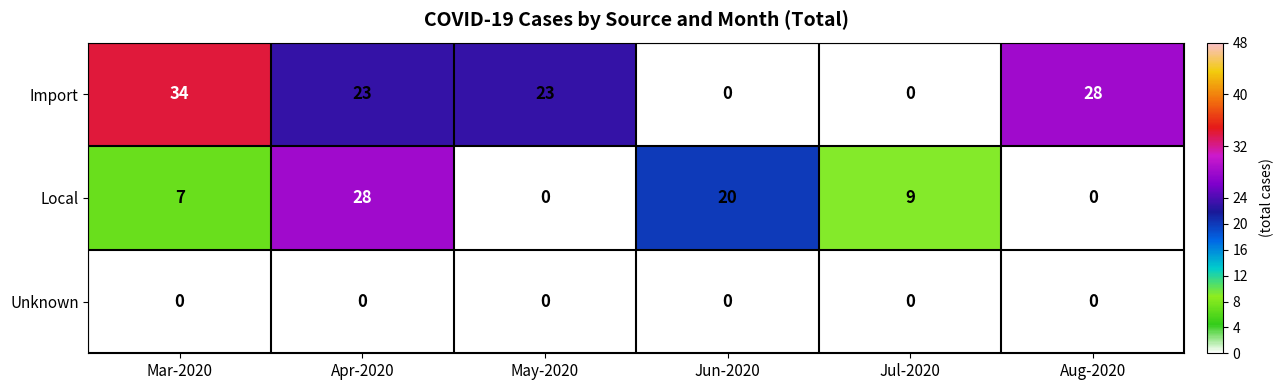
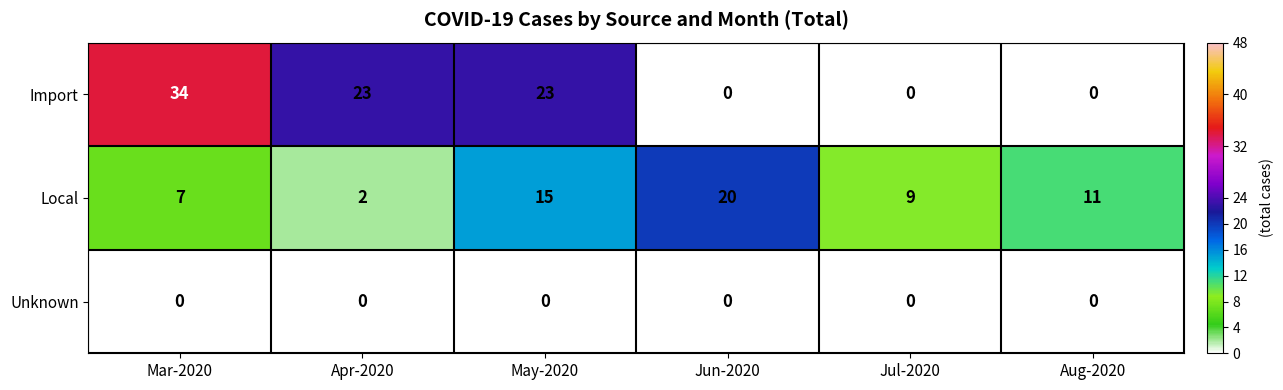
  {
    "Import": {
      "Mar-2020": 34,
      "Apr-2020": 23,
      "May-2020": 23,
      "Jun-2020": 0,
      "Jul-2020": 0,
-     "Aug-2020": 28
+     "Aug-2020": 0
    },
    "Local": {
      "Mar-2020": 7,
-     "Apr-2020": 28,
-     "May-2020": 0,
+     "Apr-2020": 2,
+     "May-2020": 15,
      "Jun-2020": 20,
      "Jul-2020": 9,
-     "Aug-2020": 0
+     "Aug-2020": 11
    },
    "Unknown": {
      "Mar-2020": 0,
      "Apr-2020": 0,
      "May-2020": 0,
      "Jun-2020": 0,
      "Jul-2020": 0,
      "Aug-2020": 0
    }
  }
